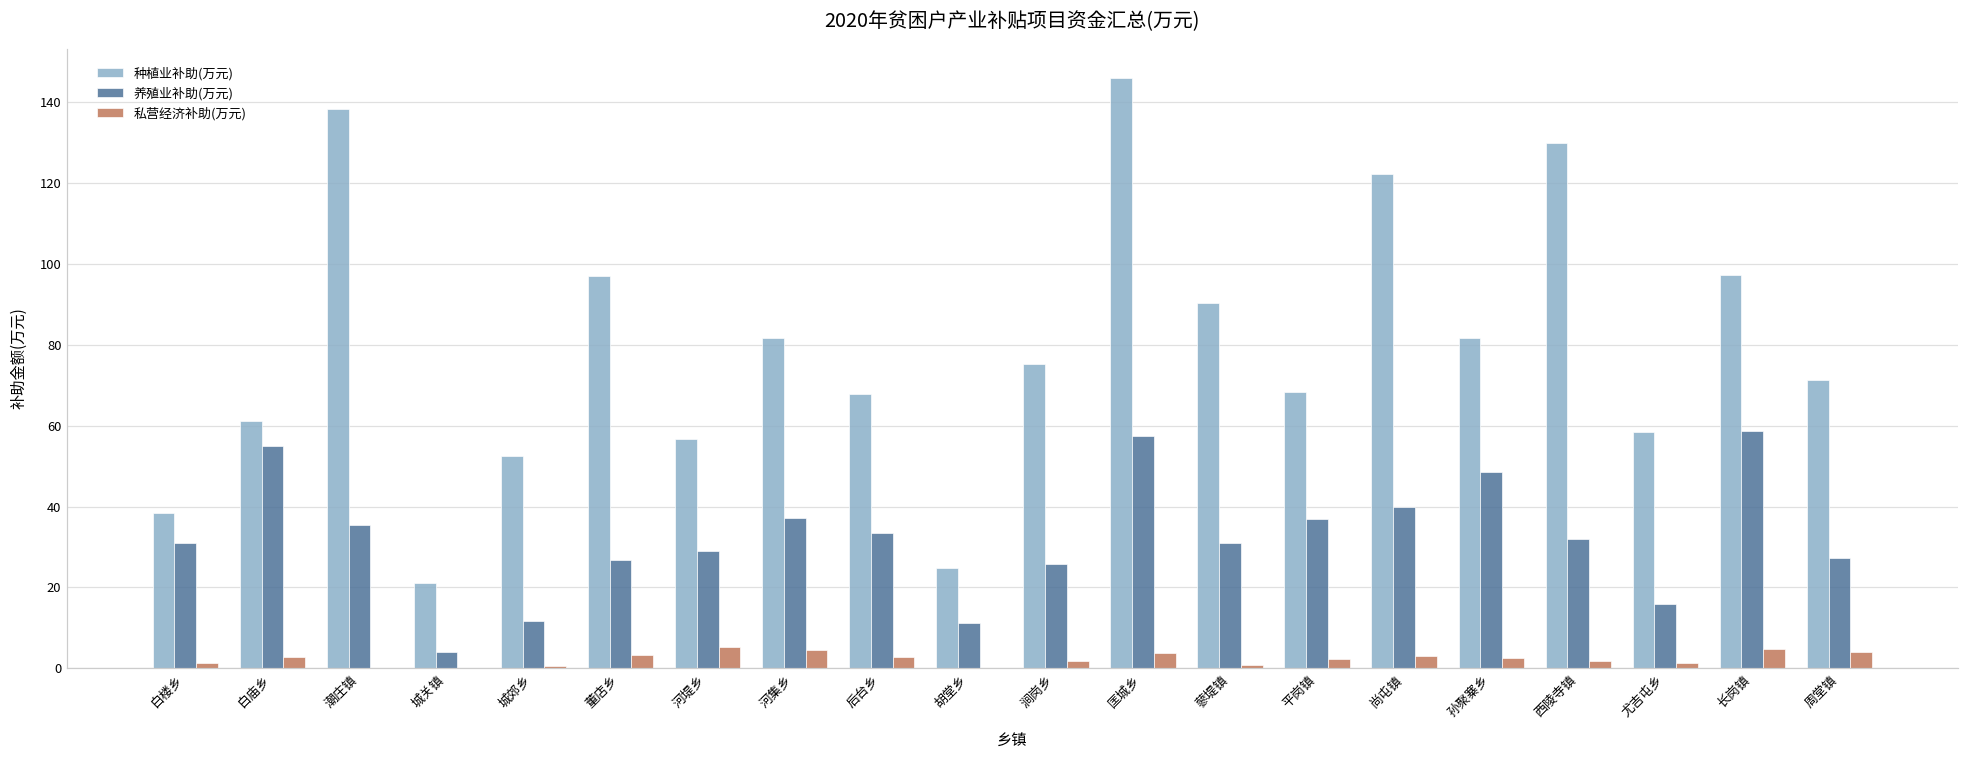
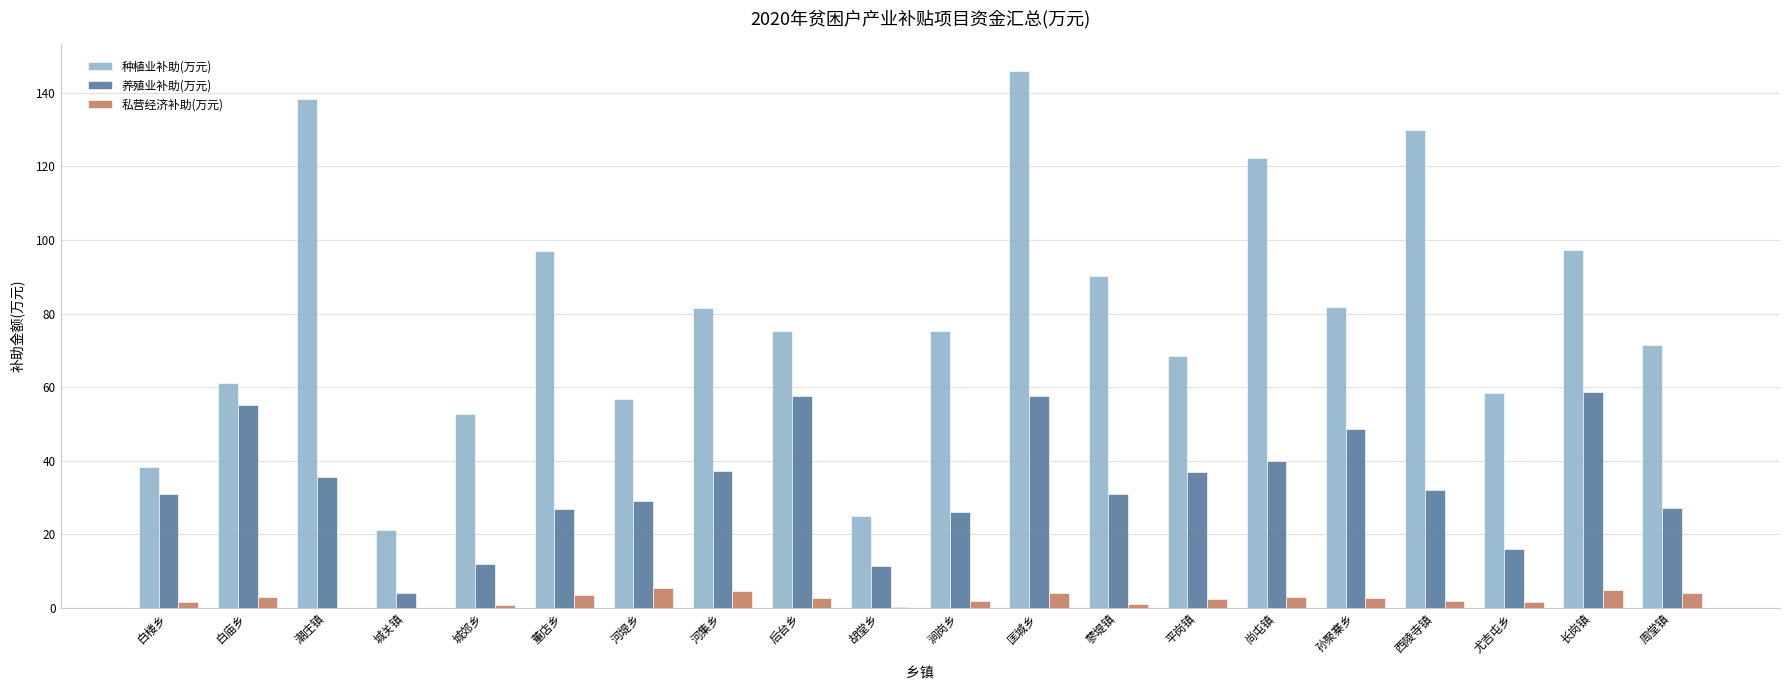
  {
    "种植业补助(万元)": {
      "白楼乡": 38,
      "白庙乡": 61,
      "潮庄镇": 138,
      "城关镇": 21,
      "城郊乡": 53,
      "董店乡": 97,
      "河堤乡": 57,
      "河集乡": 82,
-     "后台乡": 68,
+     "后台乡": 75,
      "胡堂乡": 25,
      "涧岗乡": 75,
      "匡城乡": 146,
      "蓼堤镇": 90,
      "平岗镇": 68,
      "尚屯镇": 122,
      "孙聚寨乡": 82,
      "西陵寺镇": 130,
      "尤吉屯乡": 58,
      "长岗镇": 97,
      "周堂镇": 71
    },
    "养殖业补助(万元)": {
      "白楼乡": 31,
      "白庙乡": 55,
      "潮庄镇": 36,
      "城关镇": 4,
      "城郊乡": 12,
      "董店乡": 27,
      "河堤乡": 29,
      "河集乡": 37,
-     "后台乡": 34,
+     "后台乡": 58,
      "胡堂乡": 11,
      "涧岗乡": 26,
      "匡城乡": 58,
      "蓼堤镇": 31,
      "平岗镇": 37,
      "尚屯镇": 40,
      "孙聚寨乡": 49,
      "西陵寺镇": 32,
      "尤吉屯乡": 16,
      "长岗镇": 59,
      "周堂镇": 27
    },
    "私营经济补助(万元)": {
      "白楼乡": 1,
      "白庙乡": 3,
      "潮庄镇": 0,
      "城关镇": 0,
      "城郊乡": 1,
      "董店乡": 3,
      "河堤乡": 5,
      "河集乡": 5,
      "后台乡": 3,
      "涧岗乡": 2,
      "匡城乡": 4,
      "蓼堤镇": 1,
      "平岗镇": 2,
      "尚屯镇": 3,
      "孙聚寨乡": 3,
      "西陵寺镇": 2,
      "尤吉屯乡": 1,
      "长岗镇": 5,
      "周堂镇": 4
    }
  }
